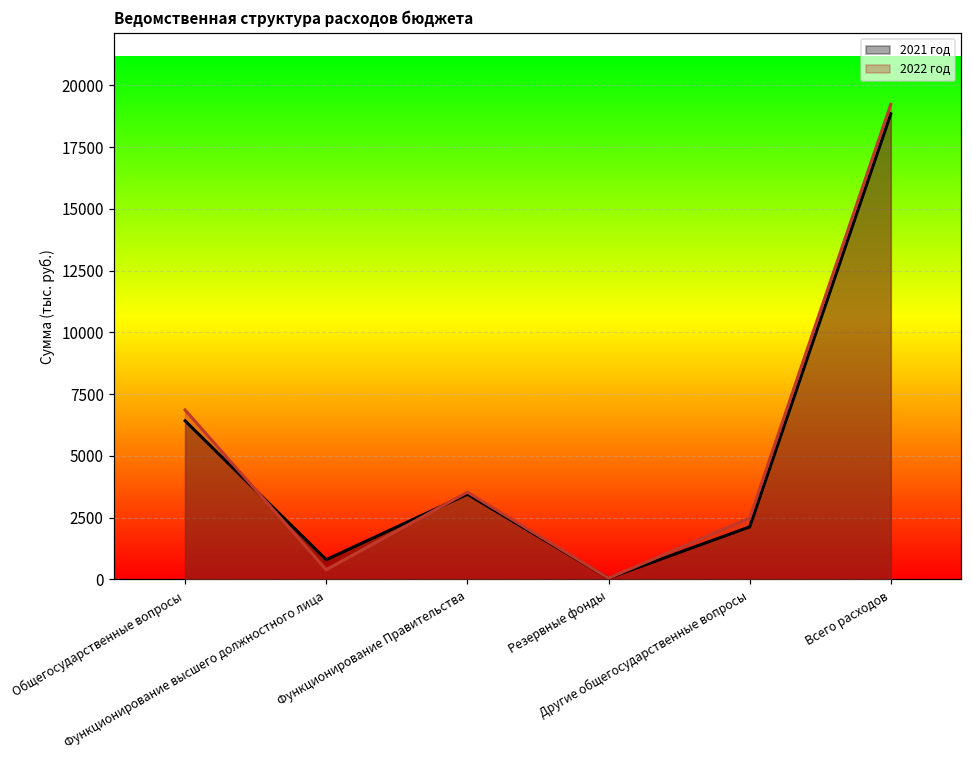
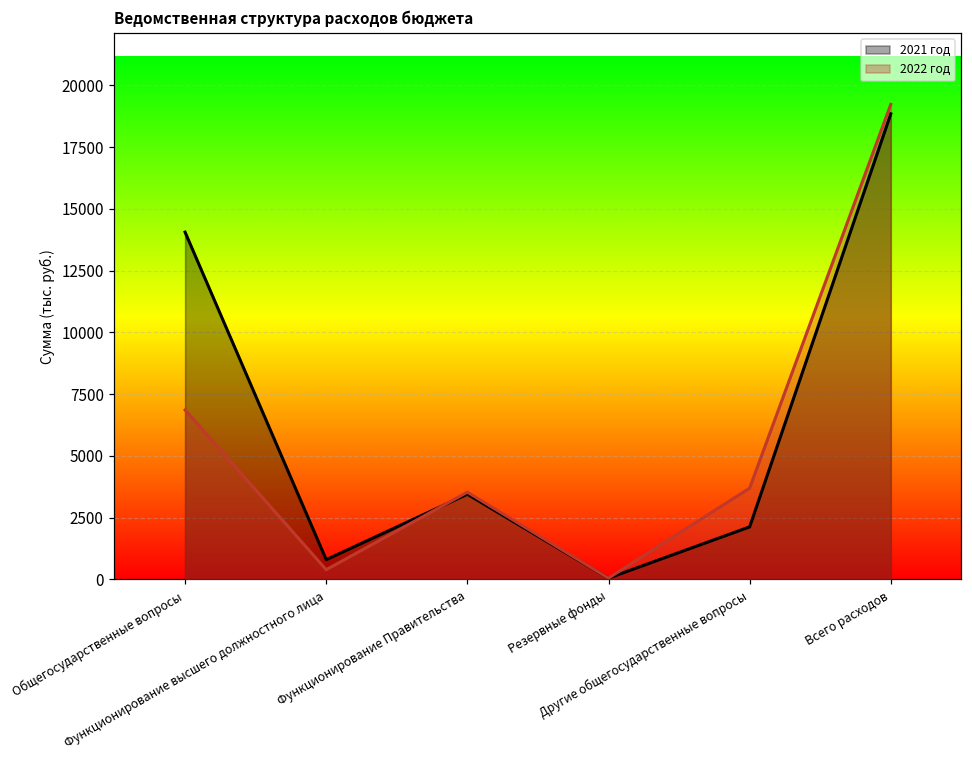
  {
    "2021 год": {
-     "Общегосударственные вопросы": 6400,
+     "Общегосударственные вопросы": 14100,
      "Функционирование высшего должностного лица": 800,
      "Другие общегосударственные вопросы": 2100,
      "Всего расходов": 18900
    },
    "2022 год": {
      "Общегосударственные вопросы": 6900,
      "Функционирование высшего должностного лица": 400,
-     "Другие общегосударственные вопросы": 2500,
+     "Другие общегосударственные вопросы": 3700,
      "Всего расходов": 19200
    }
  }
